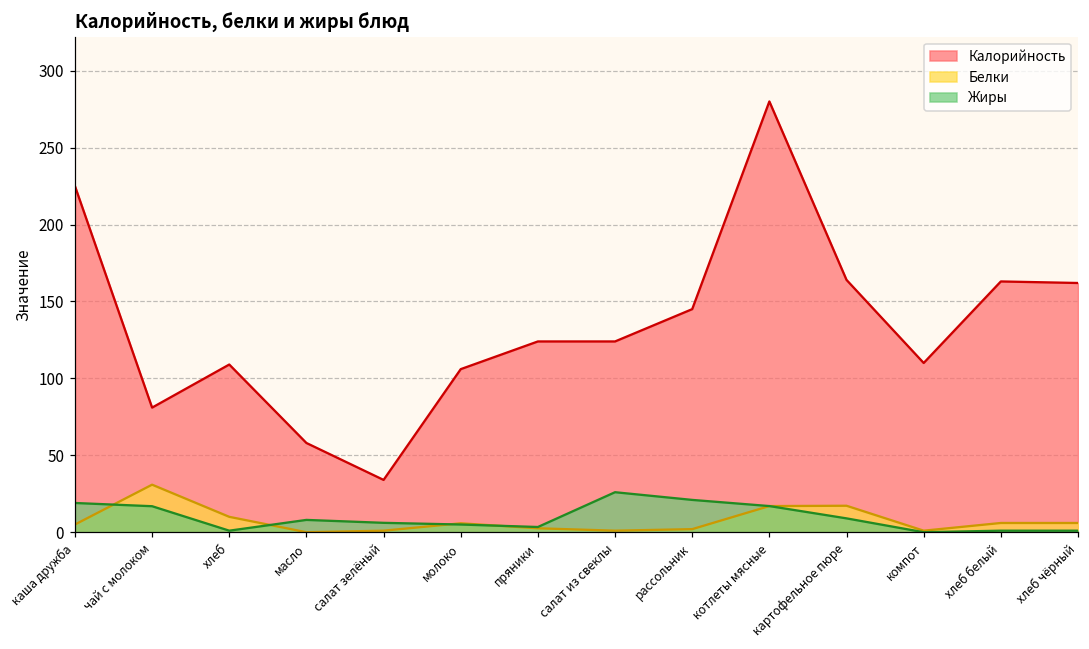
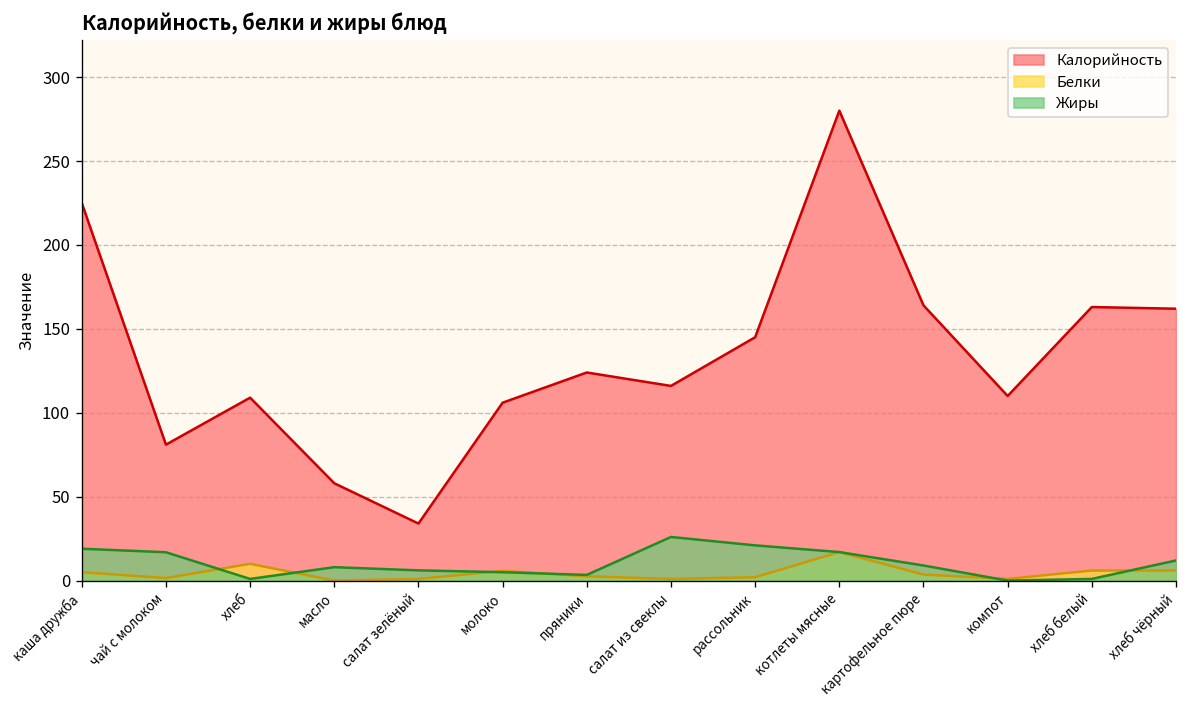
  {
    "Калорийность": {
      "каша дружба": 225,
      "чай с молоком": 81,
      "хлеб": 109,
      "масло": 58,
      "салат зелёный": 34,
      "молоко": 106,
      "пряники": 124,
-     "салат из свеклы": 124,
+     "салат из свеклы": 116,
      "рассольник": 145,
      "котлеты мясные": 280,
      "картофельное пюре": 164,
      "компот": 110,
      "хлеб белый": 163,
      "хлеб чёрный": 162
    },
    "Белки": {
      "каша дружба": 5,
-     "чай с молоком": 31,
+     "чай с молоком": 2,
      "хлеб": 10,
      "масло": 0,
      "салат зелёный": 1,
      "салат из свеклы": 1,
      "рассольник": 2,
-     "картофельное пюре": 17,
+     "картофельное пюре": 4,
      "хлеб белый": 6,
      "хлеб чёрный": 6
    },
    "Жиры": {
      "каша дружба": 19,
      "чай с молоком": 17,
      "хлеб": 1,
      "масло": 8,
      "салат зелёный": 6,
      "салат из свеклы": 26,
      "рассольник": 21,
      "картофельное пюре": 9,
      "хлеб белый": 1,
-     "хлеб чёрный": 1
+     "хлеб чёрный": 12
    }
  }
